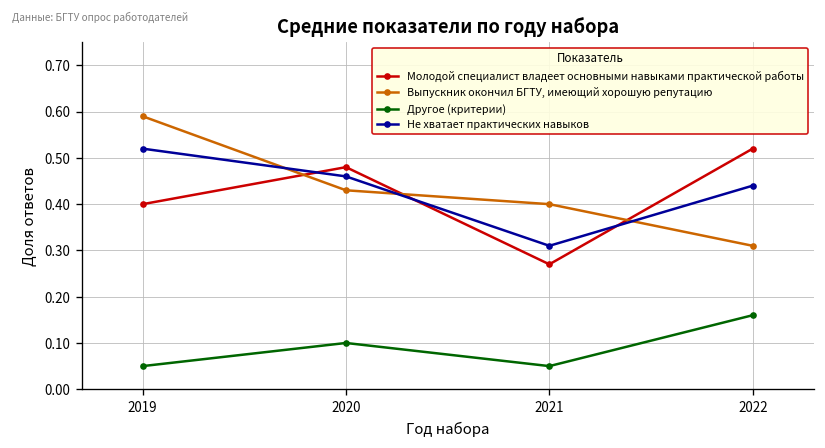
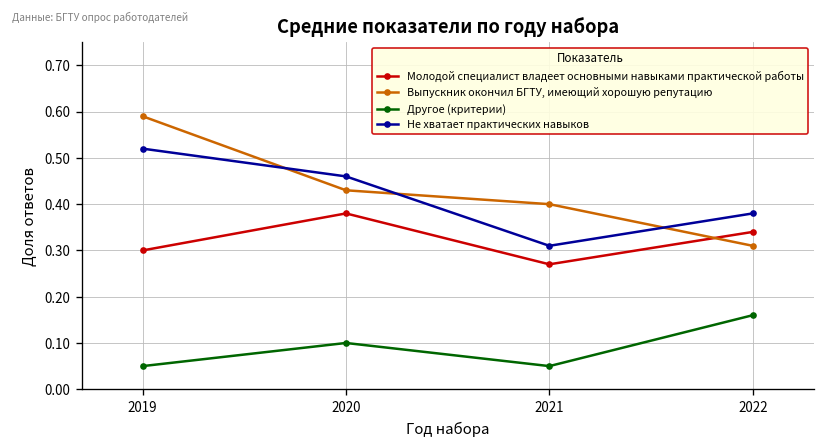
  {
    "Молодой специалист владеет основными навыками практической работы": {
-     "2019": 0.4,
-     "2020": 0.48,
+     "2019": 0.3,
+     "2020": 0.38,
      "2021": 0.27,
-     "2022": 0.52
+     "2022": 0.34
    },
    "Выпускник окончил БГТУ, имеющий хорошую репутацию": {
      "2019": 0.59,
      "2020": 0.43,
      "2021": 0.40,
      "2022": 0.31
    },
    "Другое (критерии)": {
      "2019": 0.05,
      "2020": 0.10,
      "2021": 0.05,
      "2022": 0.16
    },
    "Не хватает практических навыков": {
      "2019": 0.52,
      "2020": 0.46,
      "2021": 0.31,
-     "2022": 0.44
+     "2022": 0.38
    }
  }
